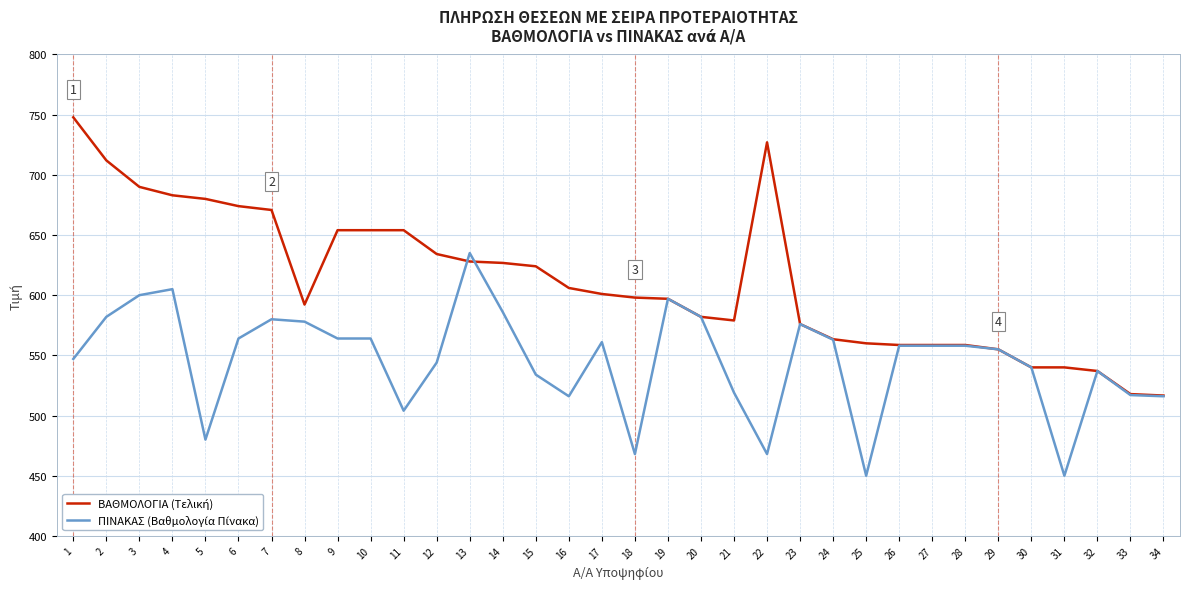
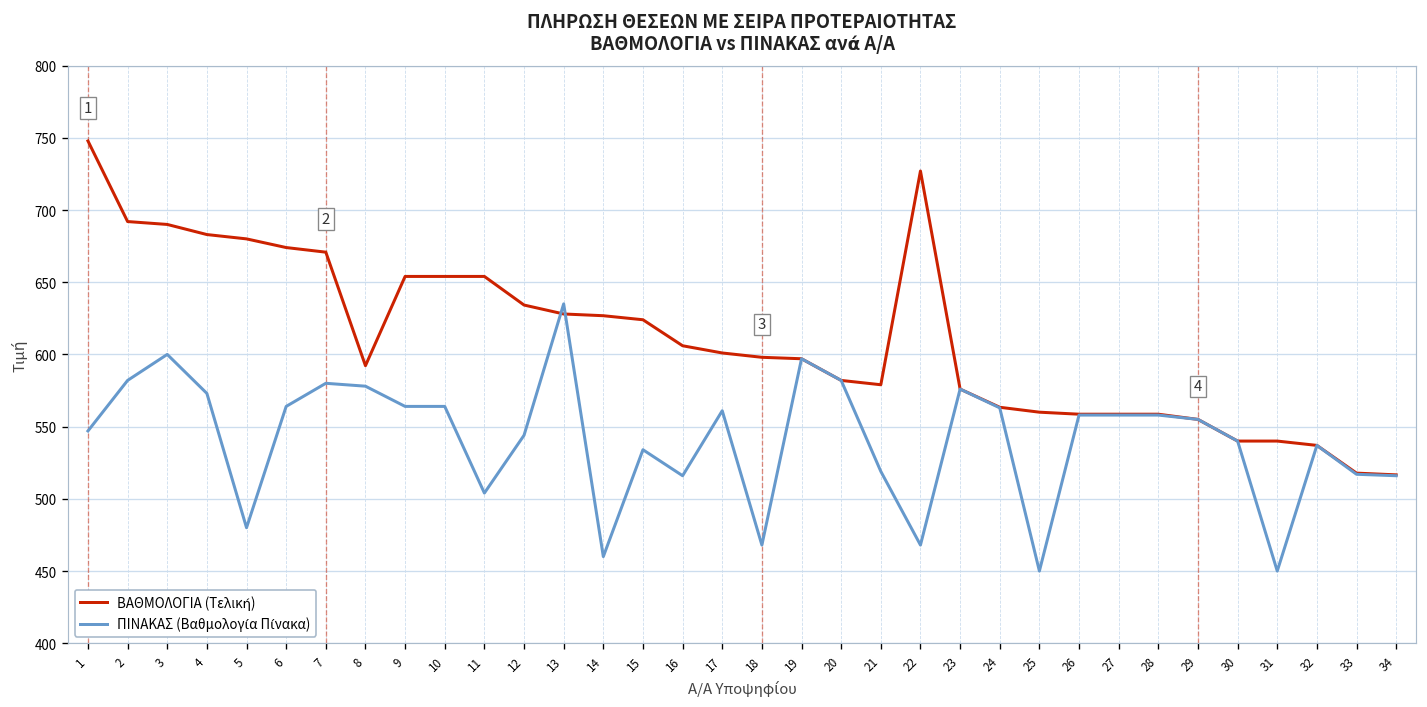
  {
    "ΒΑΘΜΟΛΟΓΙΑ (Τελική)": {
-     "2": 712,
+     "2": 692,
      "3": 690,
      "4": 683,
      "5": 680,
      "6": 674,
      "8": 592,
      "9": 654,
      "10": 654,
      "11": 654,
      "12": 634,
      "13": 628,
      "14": 627,
      "15": 624,
      "16": 606,
      "17": 601,
      "21": 579,
      "22": 727,
      "25": 560,
      "31": 540
    },
    "ΠΙΝΑΚΑΣ (Βαθμολογία Πίνακα)": {
      "1": 547,
      "2": 582,
      "3": 600,
-     "4": 605,
+     "4": 573,
      "5": 480,
      "6": 564,
      "7": 580,
      "8": 578,
      "9": 564,
      "10": 564,
      "11": 504,
      "12": 544,
      "13": 635,
-     "14": 586,
+     "14": 460,
      "15": 534,
      "16": 516,
      "17": 561,
      "18": 468,
      "21": 519,
      "22": 468,
      "25": 450,
      "31": 450
    }
  }
